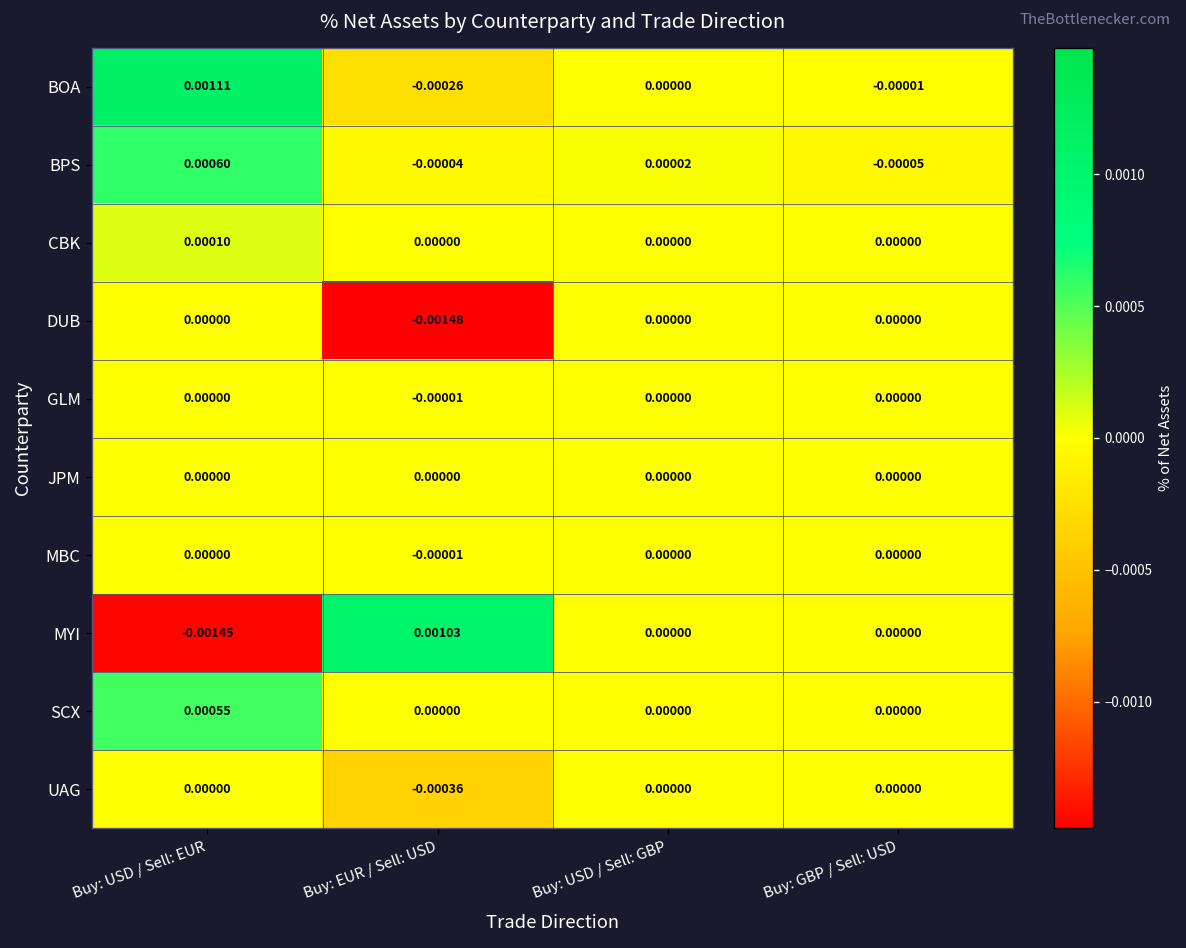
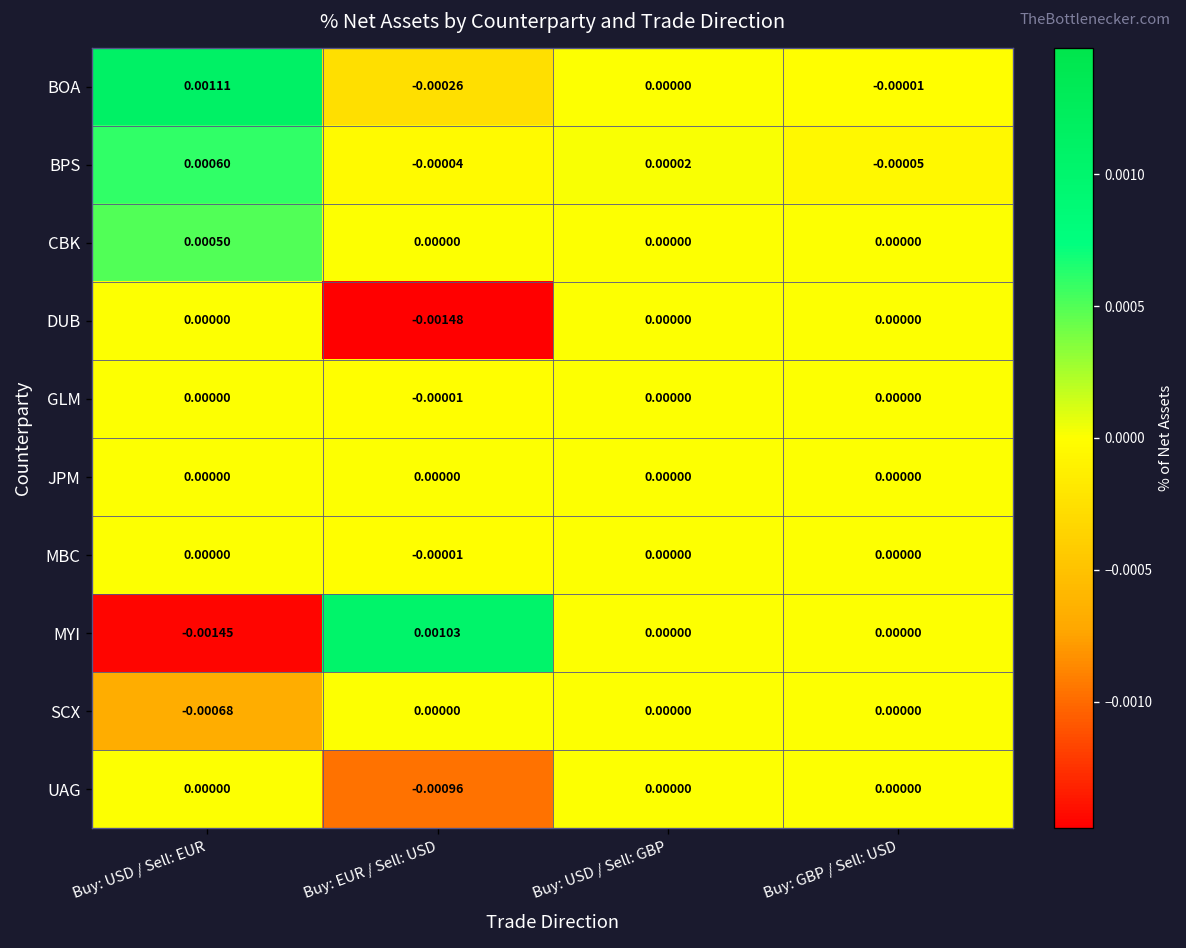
  {
    "BOA": {
      "Buy: USD / Sell: EUR": 0.00111,
      "Buy: EUR / Sell: USD": -0.00026,
      "Buy: USD / Sell: GBP": 0.00000,
      "Buy: GBP / Sell: USD": -0.00001
    },
    "BPS": {
      "Buy: USD / Sell: EUR": 0.00060,
      "Buy: EUR / Sell: USD": -0.00004,
      "Buy: USD / Sell: GBP": 0.00002,
      "Buy: GBP / Sell: USD": -0.00005
    },
    "CBK": {
-     "Buy: USD / Sell: EUR": 0.00010,
+     "Buy: USD / Sell: EUR": 0.00050,
      "Buy: EUR / Sell: USD": 0.00000,
      "Buy: USD / Sell: GBP": 0.00000,
      "Buy: GBP / Sell: USD": 0.00000
    },
    "DUB": {
      "Buy: USD / Sell: EUR": 0.00000,
      "Buy: EUR / Sell: USD": -0.00148,
      "Buy: USD / Sell: GBP": 0.00000,
      "Buy: GBP / Sell: USD": 0.00000
    },
    "GLM": {
      "Buy: USD / Sell: EUR": 0.00000,
      "Buy: EUR / Sell: USD": -0.00001,
      "Buy: USD / Sell: GBP": 0.00000,
      "Buy: GBP / Sell: USD": 0.00000
    },
    "JPM": {
      "Buy: USD / Sell: EUR": 0.00000,
      "Buy: EUR / Sell: USD": 0.00000,
      "Buy: USD / Sell: GBP": 0.00000,
      "Buy: GBP / Sell: USD": 0.00000
    },
    "MBC": {
      "Buy: USD / Sell: EUR": 0.00000,
      "Buy: EUR / Sell: USD": -0.00001,
      "Buy: USD / Sell: GBP": 0.00000,
      "Buy: GBP / Sell: USD": 0.00000
    },
    "MYI": {
      "Buy: USD / Sell: EUR": -0.00145,
      "Buy: EUR / Sell: USD": 0.00103,
      "Buy: USD / Sell: GBP": 0.00000,
      "Buy: GBP / Sell: USD": 0.00000
    },
    "SCX": {
-     "Buy: USD / Sell: EUR": 0.00055,
+     "Buy: USD / Sell: EUR": -0.00068,
      "Buy: EUR / Sell: USD": 0.00000,
      "Buy: USD / Sell: GBP": 0.00000,
      "Buy: GBP / Sell: USD": 0.00000
    },
    "UAG": {
      "Buy: USD / Sell: EUR": 0.00000,
-     "Buy: EUR / Sell: USD": -0.00036,
+     "Buy: EUR / Sell: USD": -0.00096,
      "Buy: USD / Sell: GBP": 0.00000,
      "Buy: GBP / Sell: USD": 0.00000
    }
  }
